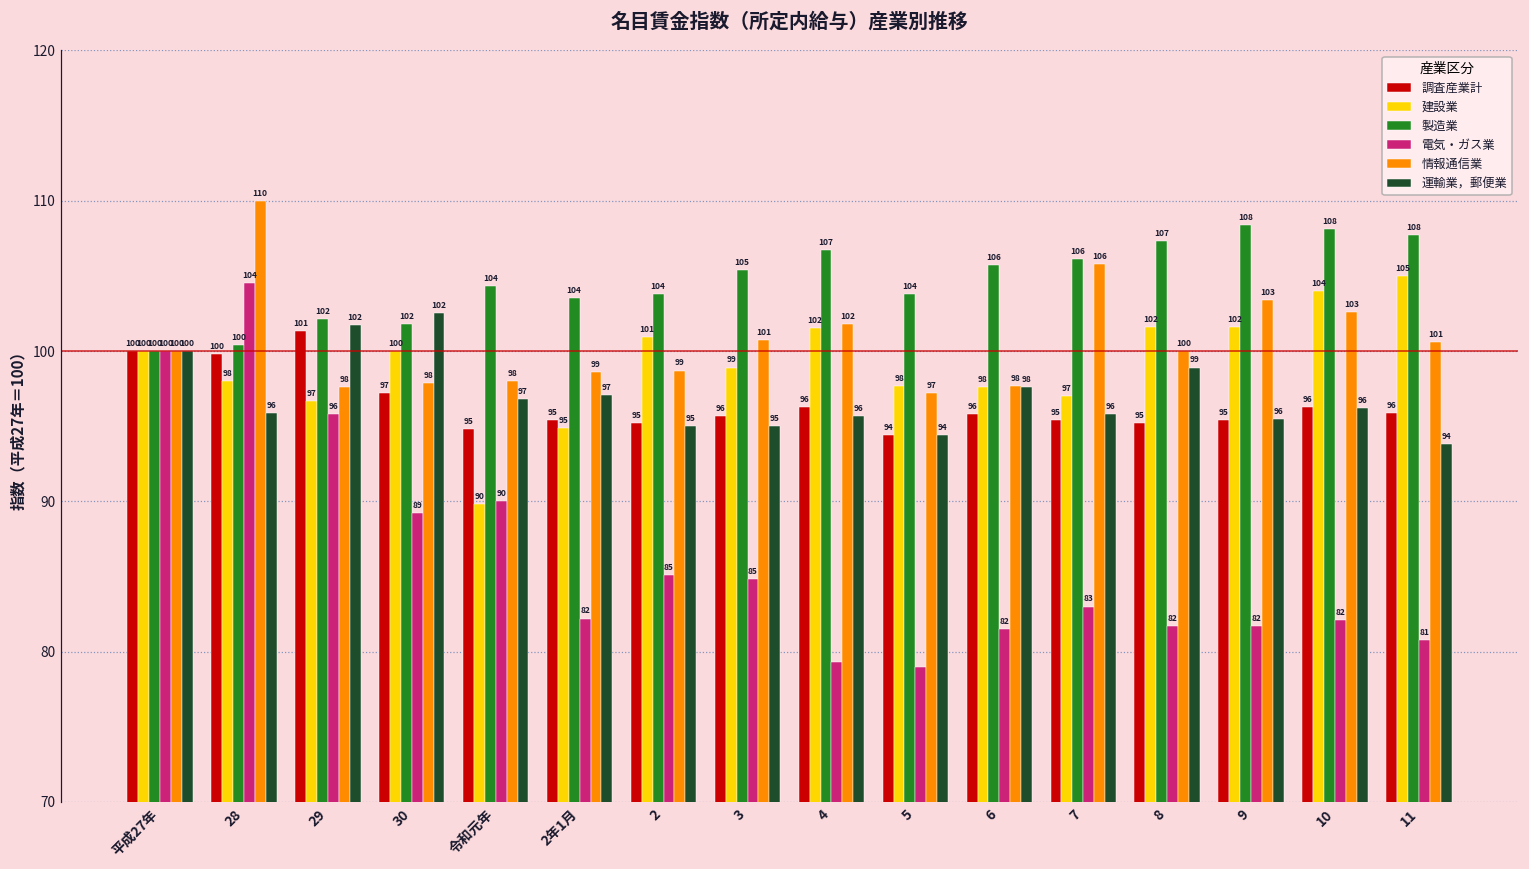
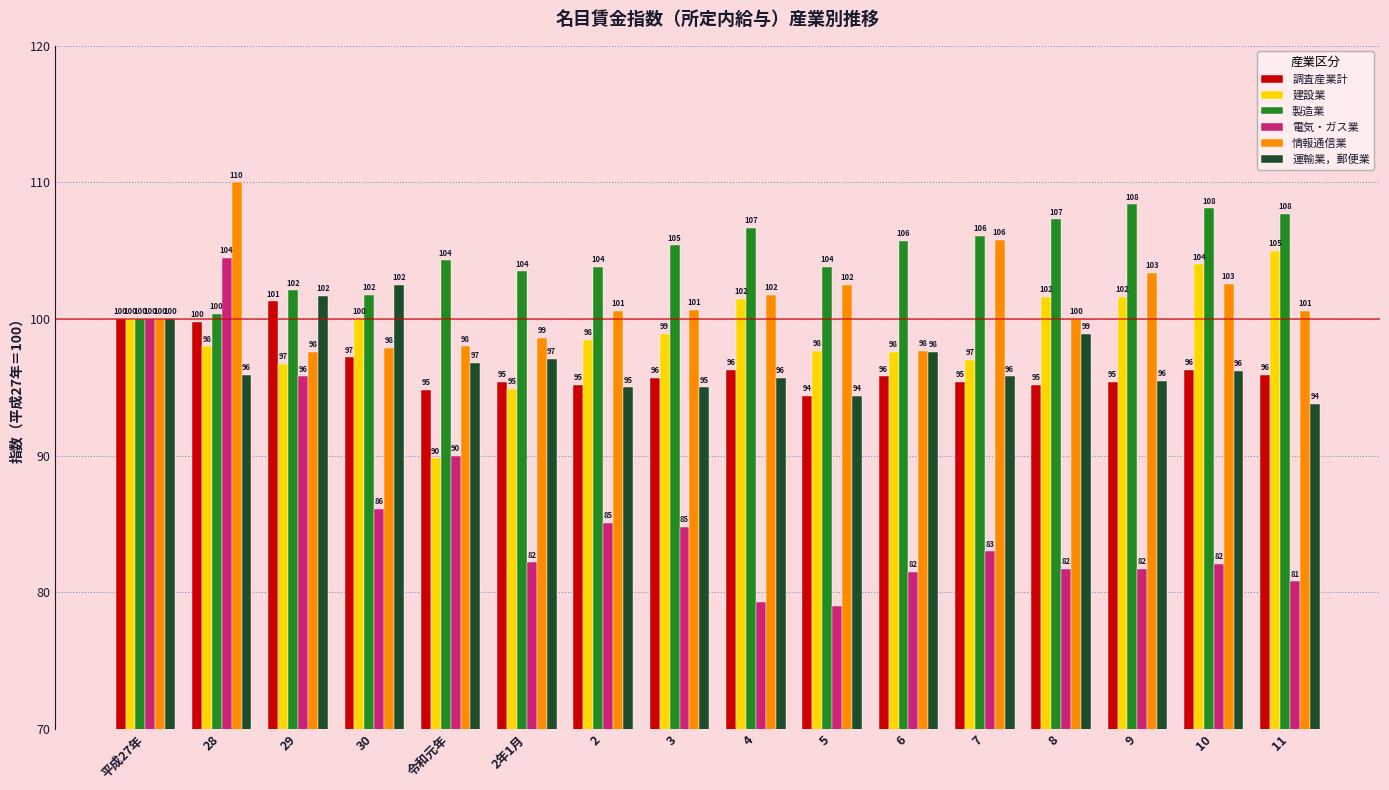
  {
    "調査産業計": {
      "28": 100,
      "29": 101,
      "30": 97,
      "令和元年": 95,
      "2年1月": 95,
      "2": 95,
      "3": 96,
      "4": 96,
      "5": 94,
      "6": 96,
      "7": 95,
      "8": 95,
      "9": 95,
      "10": 96,
      "11": 96
    },
    "建設業": {
      "28": 98,
      "29": 97,
      "30": 100,
      "令和元年": 90,
      "2年1月": 95,
-     "2": 101,
+     "2": 98,
      "3": 99,
      "4": 102,
      "5": 98,
      "6": 98,
      "7": 97,
      "8": 102,
      "9": 102,
      "10": 104,
      "11": 105
    },
    "製造業": {
      "28": 100,
      "29": 102,
      "30": 102,
      "令和元年": 104,
      "2年1月": 104,
      "2": 104,
      "3": 105,
      "4": 107,
      "5": 104,
      "6": 106,
      "7": 106,
      "8": 107,
      "9": 108,
      "10": 108,
      "11": 108
    },
    "電気・ガス業": {
      "28": 104,
      "29": 96,
-     "30": 89,
+     "30": 86,
      "令和元年": 90,
      "2年1月": 82,
      "2": 85,
      "3": 85,
      "6": 82,
      "7": 83,
      "8": 82,
      "9": 82,
      "10": 82,
      "11": 81
    },
    "情報通信業": {
      "28": 110,
      "29": 98,
      "30": 98,
      "令和元年": 98,
      "2年1月": 99,
-     "2": 99,
+     "2": 101,
      "3": 101,
      "4": 102,
-     "5": 97,
+     "5": 102,
      "6": 98,
      "7": 106,
      "8": 100,
      "9": 103,
      "10": 103,
      "11": 101
    },
    "運輸業，郵便業": {
      "28": 96,
      "29": 102,
      "30": 102,
      "令和元年": 97,
      "2年1月": 97,
      "2": 95,
      "3": 95,
      "4": 96,
      "5": 94,
      "6": 98,
      "7": 96,
      "8": 99,
      "9": 96,
      "10": 96,
      "11": 94
    }
  }
